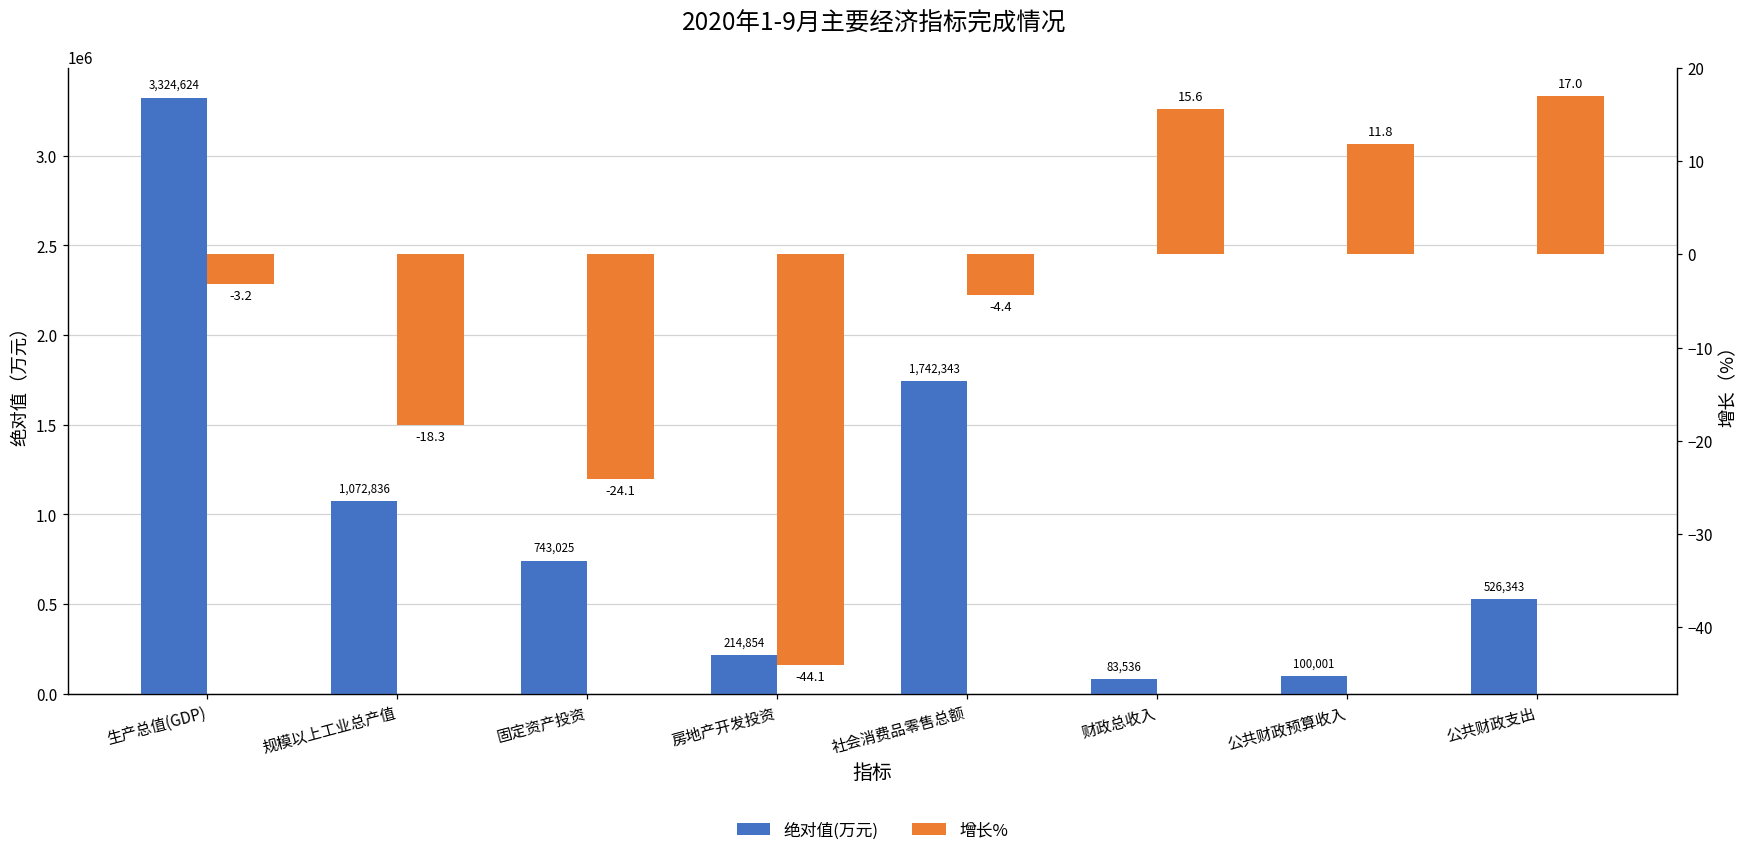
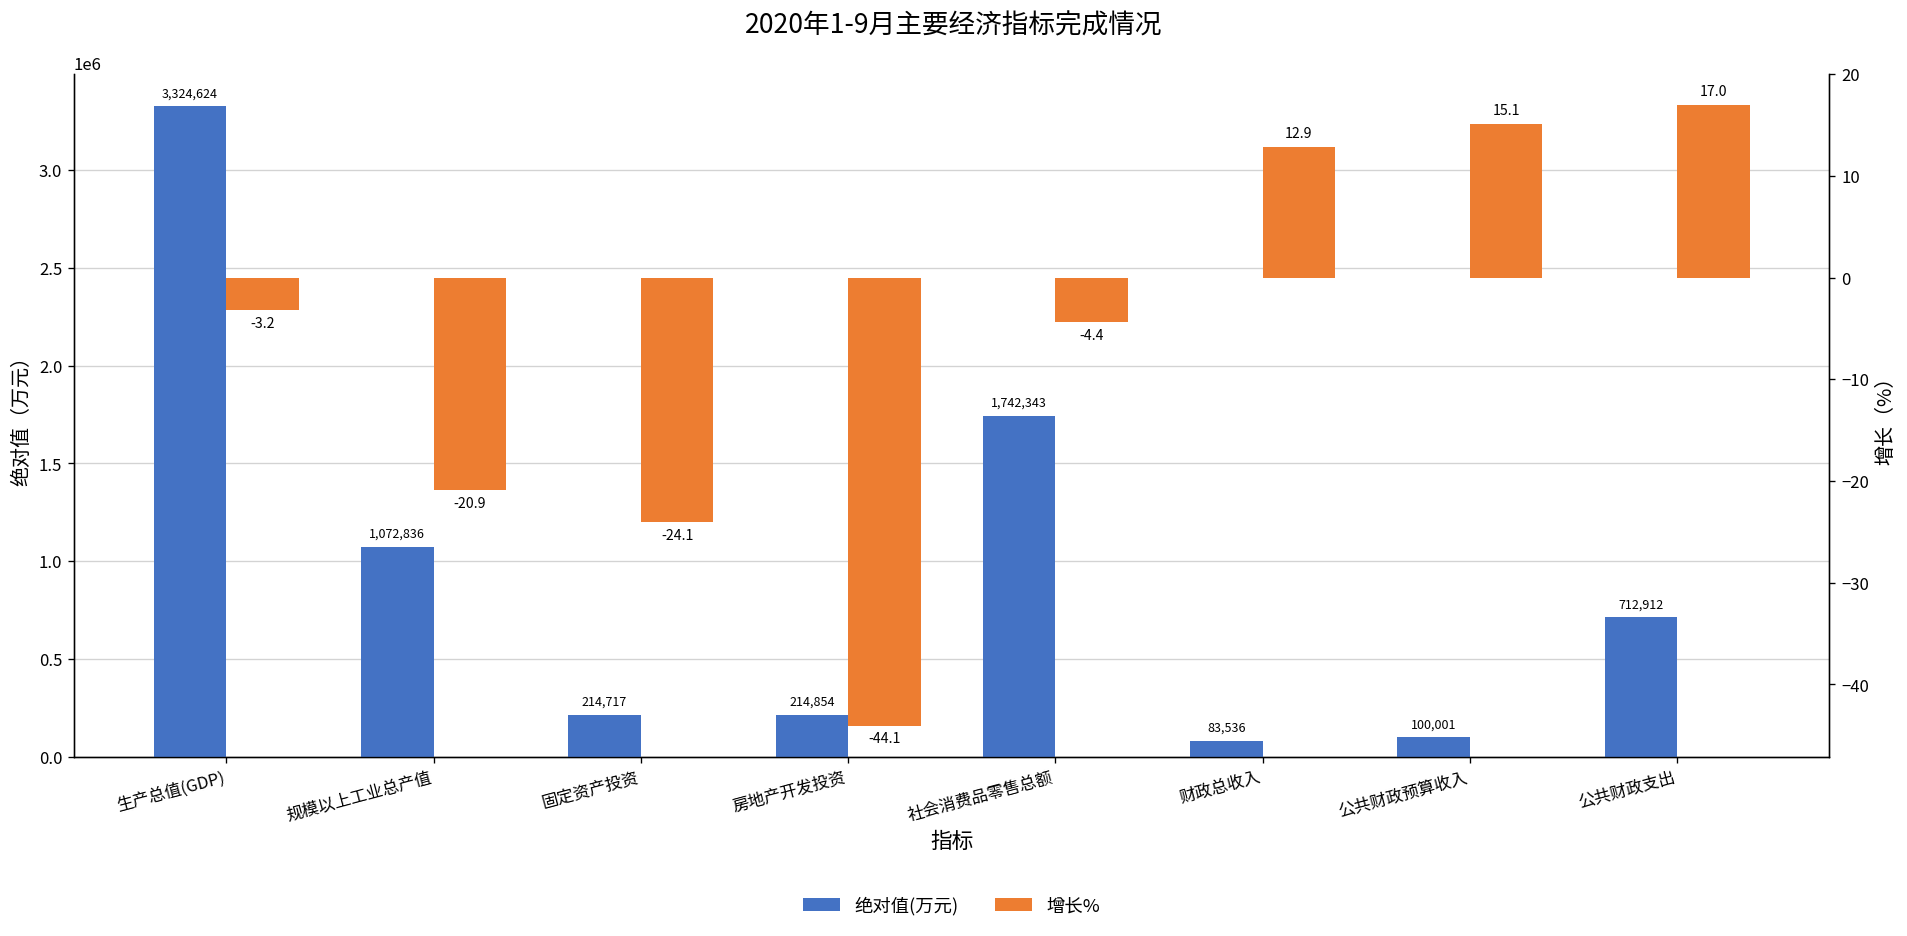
  {
    "绝对值(万元)": {
      "生产总值(GDP)": "3,324,624",
      "规模以上工业总产值": "1,072,836",
-     "固定资产投资": "743,025",
+     "固定资产投资": "214,717",
      "房地产开发投资": "214,854",
      "社会消费品零售总额": "1,742,343",
      "财政总收入": "83,536",
      "公共财政预算收入": "100,001",
-     "公共财政支出": "526,343"
+     "公共财政支出": "712,912"
    },
    "增长%": {
      "生产总值(GDP)": "-3.2",
-     "规模以上工业总产值": "-18.3",
+     "规模以上工业总产值": "-20.9",
      "固定资产投资": "-24.1",
      "房地产开发投资": "-44.1",
      "社会消费品零售总额": "-4.4",
-     "财政总收入": "15.6",
-     "公共财政预算收入": "11.8",
+     "财政总收入": "12.9",
+     "公共财政预算收入": "15.1",
      "公共财政支出": "17.0"
    }
  }
